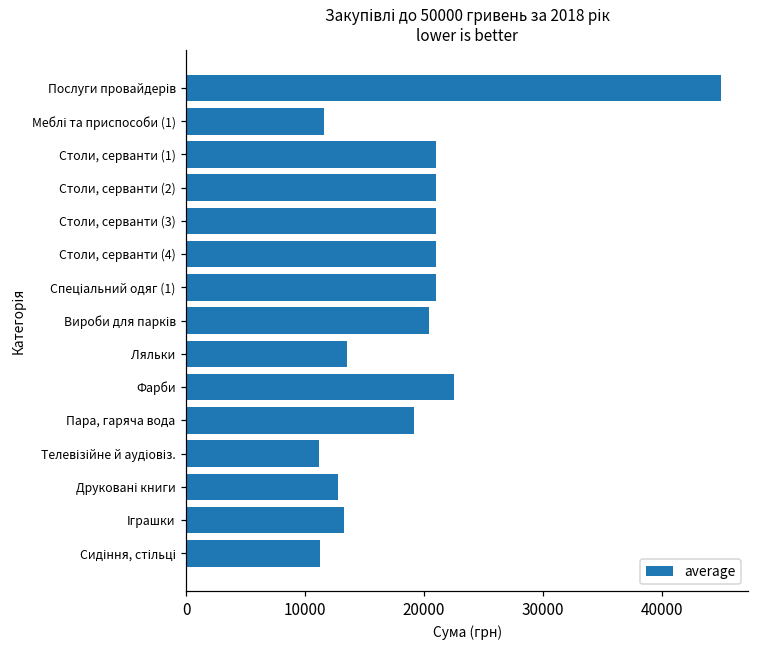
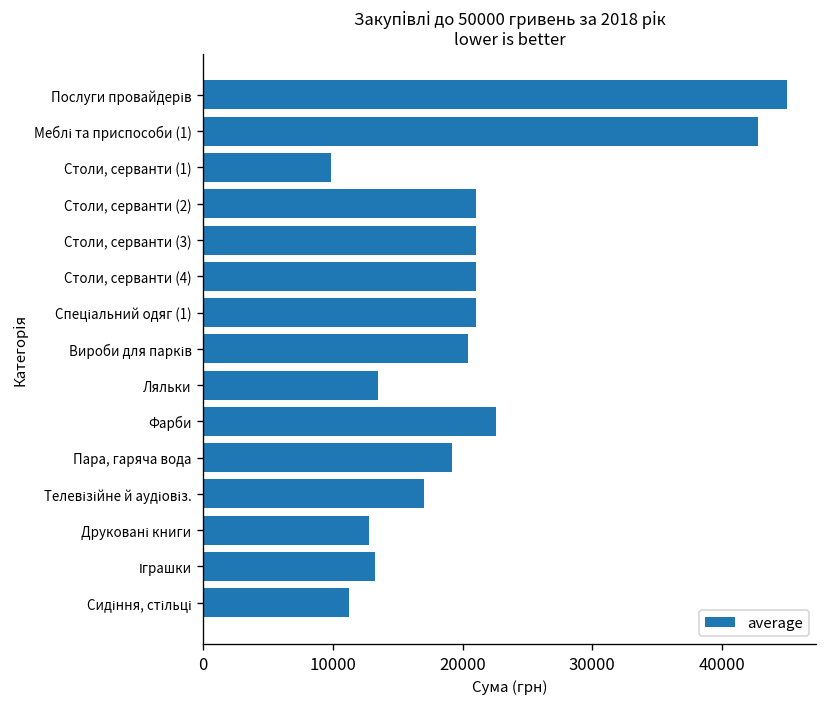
  {
    "Послуги провайдерів": 45000,
-   "Меблі та приспособи (1)": 11600,
-   "Столи, серванти (1)": 21000,
+   "Меблі та приспособи (1)": 42800,
+   "Столи, серванти (1)": 9800,
    "Столи, серванти (2)": 21000,
    "Столи, серванти (3)": 21000,
    "Столи, серванти (4)": 21000,
    "Спеціальний одяг (1)": 21000,
    "Вироби для парків": 20400,
    "Ляльки": 13500,
    "Фарби": 22500,
    "Пара, гаряча вода": 19200,
-   "Телевізійне й аудіовіз.": 11200,
+   "Телевізійне й аудіовіз.": 17000,
    "Друковані книги": 12800,
    "Іграшки": 13300,
    "Сидіння, стільці": 11200
  }
